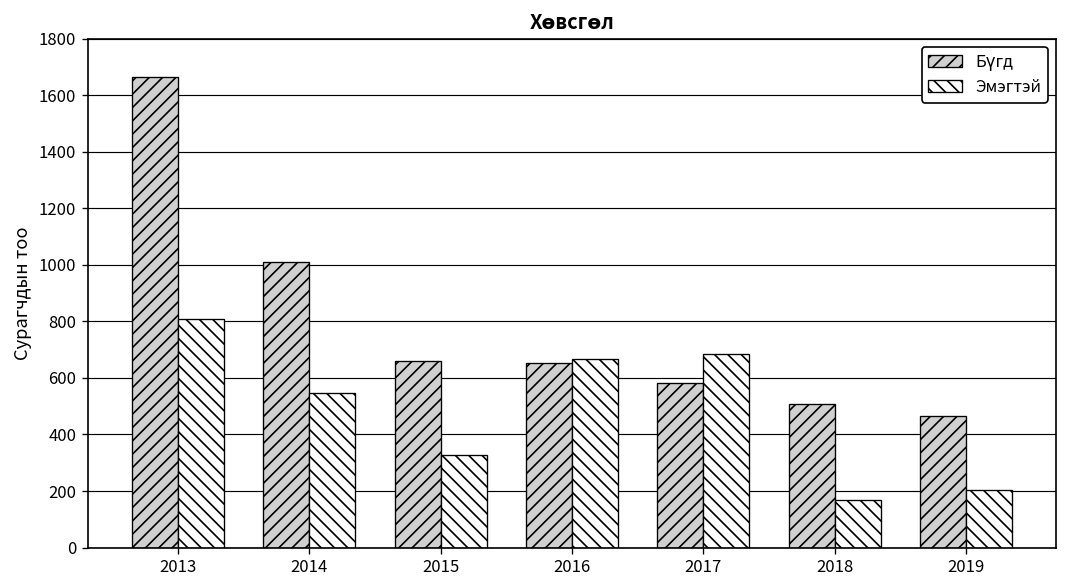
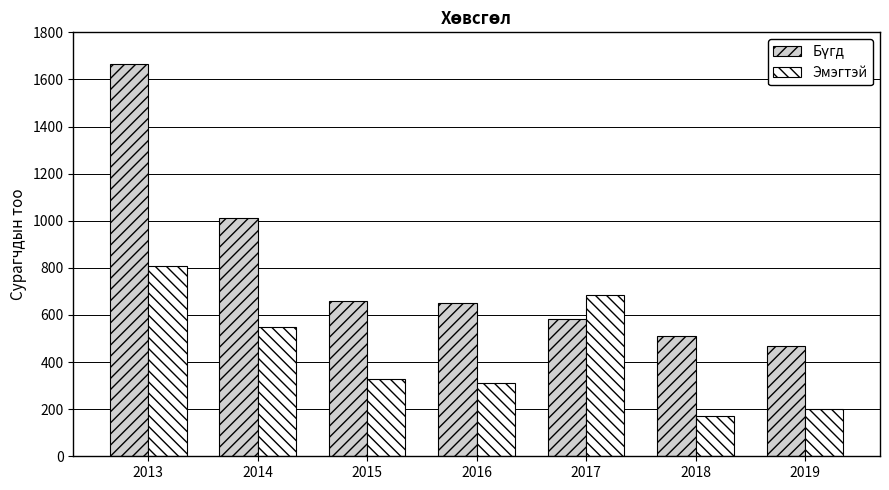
  {
    "Бүгд": {
      "2013": 1670,
      "2014": 1010,
      "2015": 660,
      "2016": 650,
      "2017": 580,
      "2018": 510,
      "2019": 470
    },
    "Эмэгтэй": {
      "2013": 810,
      "2014": 550,
      "2015": 330,
-     "2016": 670,
+     "2016": 310,
      "2017": 690,
      "2018": 170,
      "2019": 200
    }
  }
